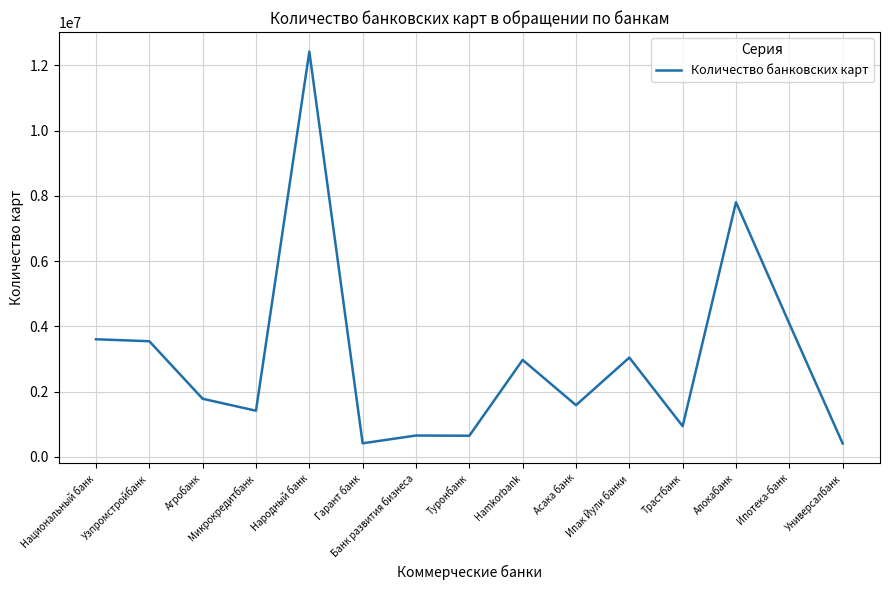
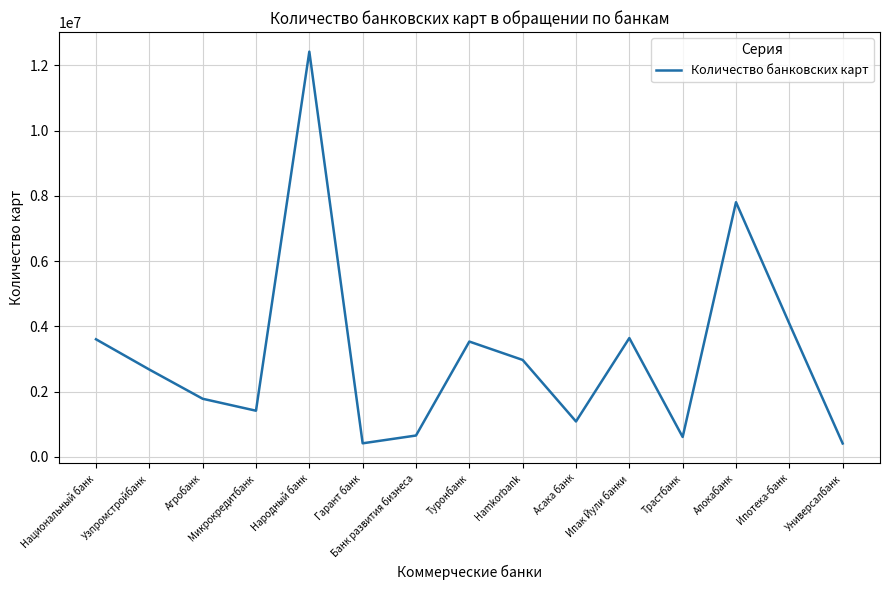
  {
    "Национальный банк": 3600000,
-   "Узпромстройбанк": 3500000,
+   "Узпромстройбанк": 2700000,
    "Агробанк": 1800000,
    "Микрокредитбанк": 1400000,
    "Народный банк": 12400000,
    "Гарант банк": 400000,
    "Банк развития бизнеса": 700000,
-   "Туронбанк": 600000,
+   "Туронбанк": 3500000,
    "Hamkorbank": 3000000,
-   "Асака банк": 1600000,
-   "Ипак Йули банки": 3000000,
-   "Трастбанк": 900000,
+   "Асака банк": 1100000,
+   "Ипак Йули банки": 3600000,
+   "Трастбанк": 600000,
    "Алокабанк": 7800000,
    "Ипотека-банк": 4100000,
    "Универсалбанк": 400000
  }
